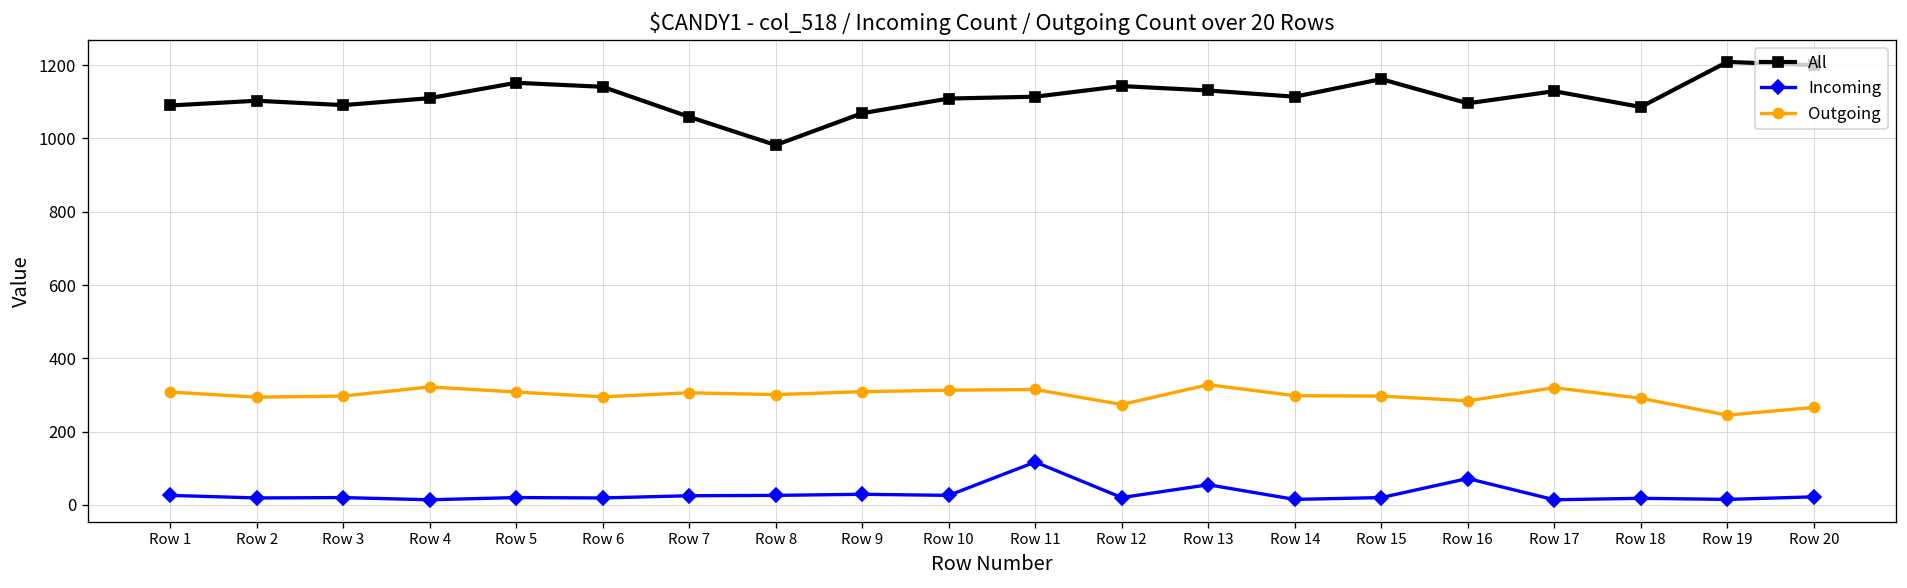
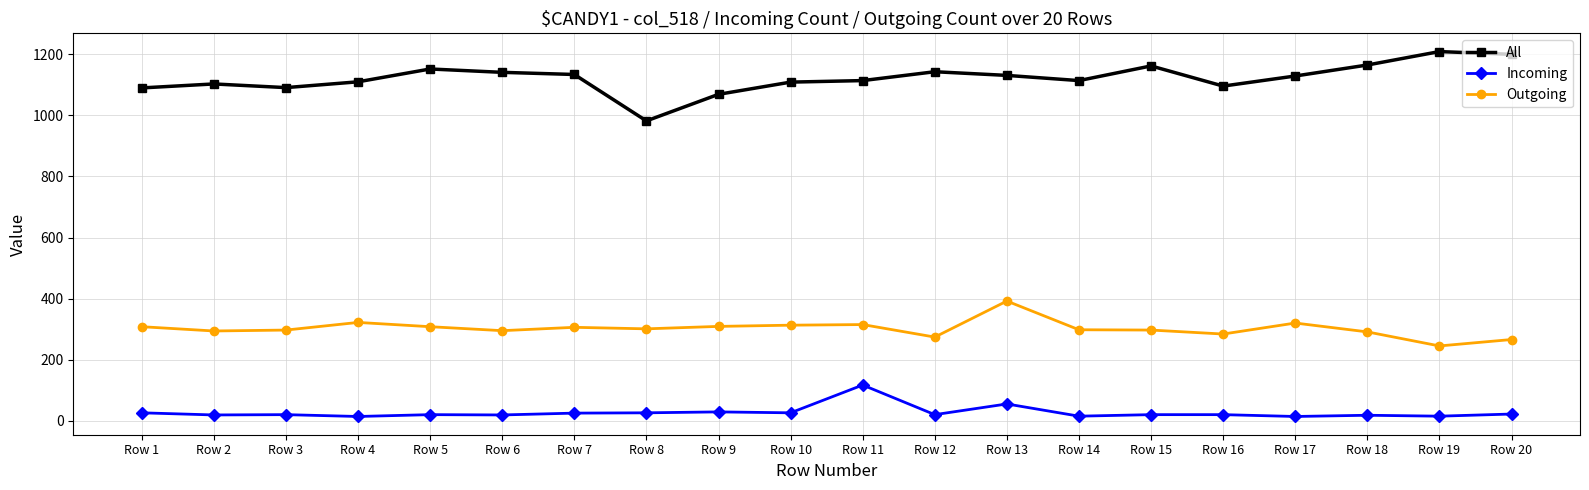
  {
    "All": {
      "Row 1": 1090,
      "Row 2": 1100,
      "Row 3": 1090,
      "Row 4": 1110,
      "Row 5": 1150,
      "Row 6": 1140,
-     "Row 7": 1060,
+     "Row 7": 1130,
      "Row 8": 980,
      "Row 9": 1070,
      "Row 10": 1110,
      "Row 11": 1110,
      "Row 12": 1140,
      "Row 13": 1130,
      "Row 14": 1110,
      "Row 15": 1160,
      "Row 16": 1100,
      "Row 17": 1130,
-     "Row 18": 1090,
+     "Row 18": 1170,
      "Row 19": 1210
    },
    "Incoming": {
      "Row 1": 30,
      "Row 2": 20,
      "Row 3": 20,
      "Row 4": 10,
      "Row 5": 20,
      "Row 6": 20,
      "Row 7": 30,
      "Row 8": 30,
      "Row 9": 30,
      "Row 10": 30,
      "Row 11": 120,
      "Row 12": 20,
      "Row 13": 60,
      "Row 14": 20,
      "Row 15": 20,
-     "Row 16": 70,
+     "Row 16": 20,
      "Row 17": 10,
      "Row 18": 20,
      "Row 19": 20,
      "Row 20": 20
    },
    "Outgoing": {
      "Row 1": 310,
      "Row 2": 290,
      "Row 3": 300,
      "Row 4": 320,
      "Row 5": 310,
      "Row 6": 300,
      "Row 7": 310,
      "Row 8": 300,
      "Row 9": 310,
      "Row 10": 310,
      "Row 11": 320,
      "Row 12": 270,
-     "Row 13": 330,
+     "Row 13": 390,
      "Row 14": 300,
      "Row 15": 300,
      "Row 16": 280,
      "Row 17": 320,
      "Row 18": 290,
      "Row 19": 250,
      "Row 20": 270
    }
  }
